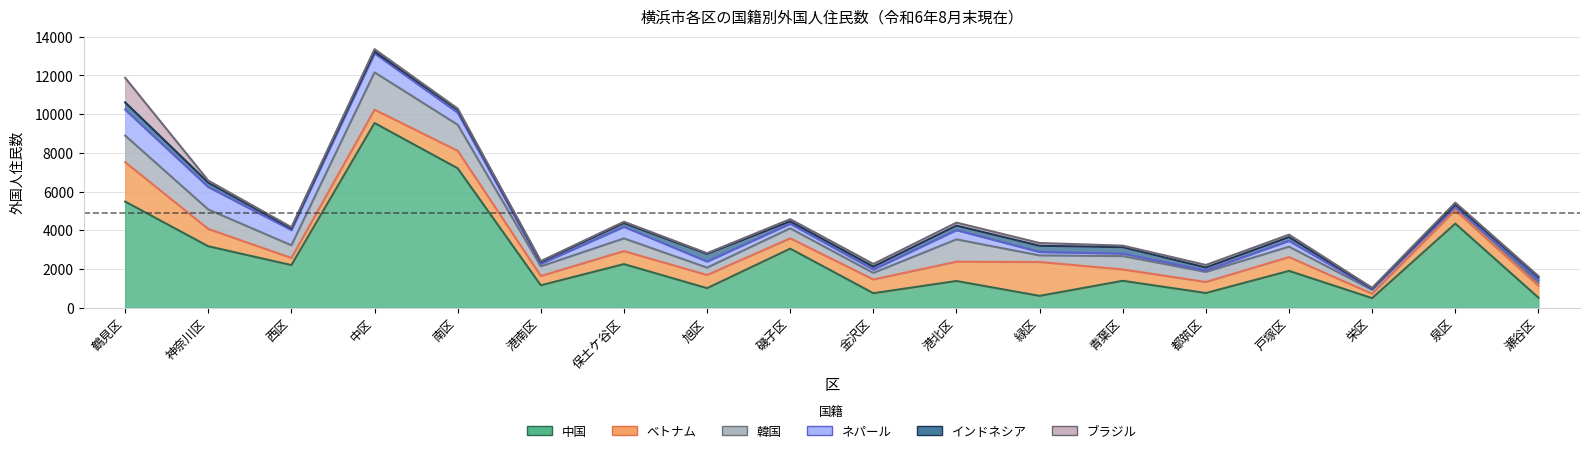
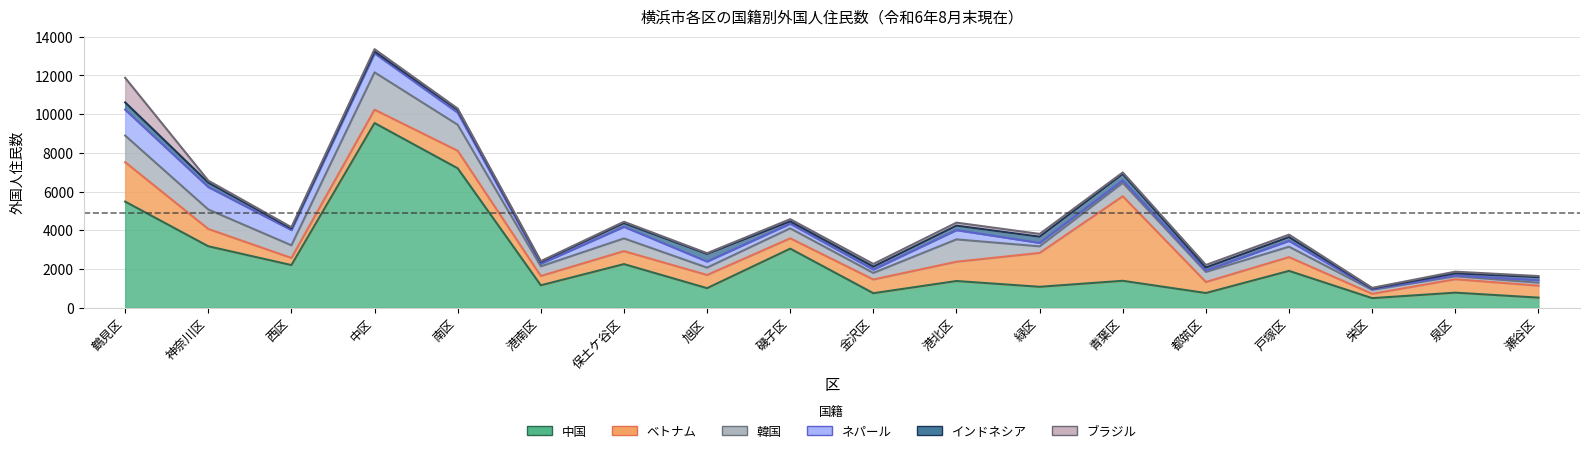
  {
    "中国": {
      "鶴見区": 5500,
      "神奈川区": 3200,
      "西区": 2200,
      "中区": 9500,
      "南区": 7200,
      "港南区": 1200,
      "保土ケ谷区": 2200,
      "旭区": 1000,
      "磯子区": 3000,
      "金沢区": 700,
      "港北区": 1400,
-     "緑区": 600,
+     "緑区": 1100,
      "青葉区": 1400,
      "都筑区": 800,
      "戸塚区": 1900,
      "栄区": 500,
-     "泉区": 4300,
+     "泉区": 800,
      "瀬谷区": 500
    },
    "ベトナム": {
      "鶴見区": 2000,
      "神奈川区": 900,
      "西区": 400,
      "中区": 700,
      "南区": 900,
      "港南区": 500,
      "保土ケ谷区": 700,
      "旭区": 700,
      "磯子区": 500,
      "金沢区": 700,
      "港北区": 1000,
      "緑区": 1700,
-     "青葉区": 600,
+     "青葉区": 4400,
      "都筑区": 600,
      "戸塚区": 700,
      "栄区": 200,
      "泉区": 700,
      "瀬谷区": 600
    },
    "ネパール": {
      "鶴見区": 1300,
      "神奈川区": 1200,
      "南区": 600,
      "保土ケ谷区": 600,
      "旭区": 300,
      "金沢区": 200,
      "港北区": 500,
      "緑区": 200,
      "戸塚区": 300
    },
    "インドネシア": {
      "鶴見区": 400,
      "金沢区": 200,
      "港北区": 200,
      "緑区": 300,
      "都筑区": 200
    }
  }
